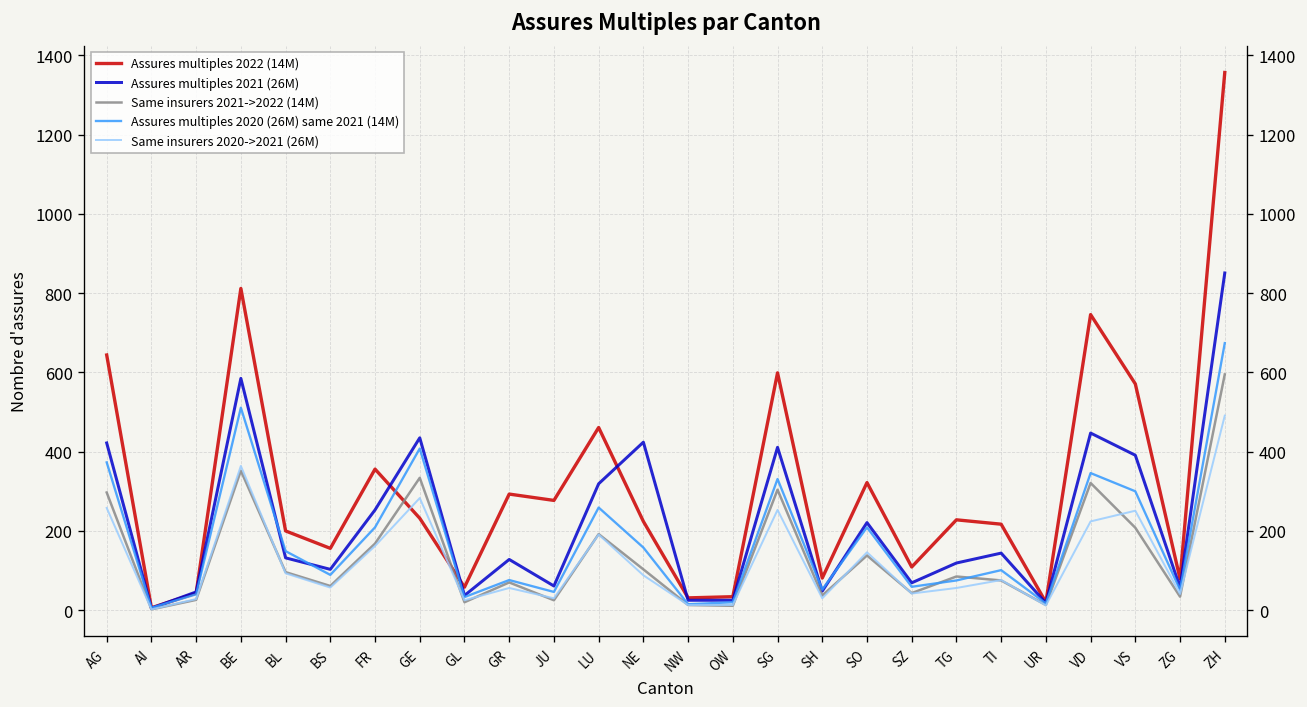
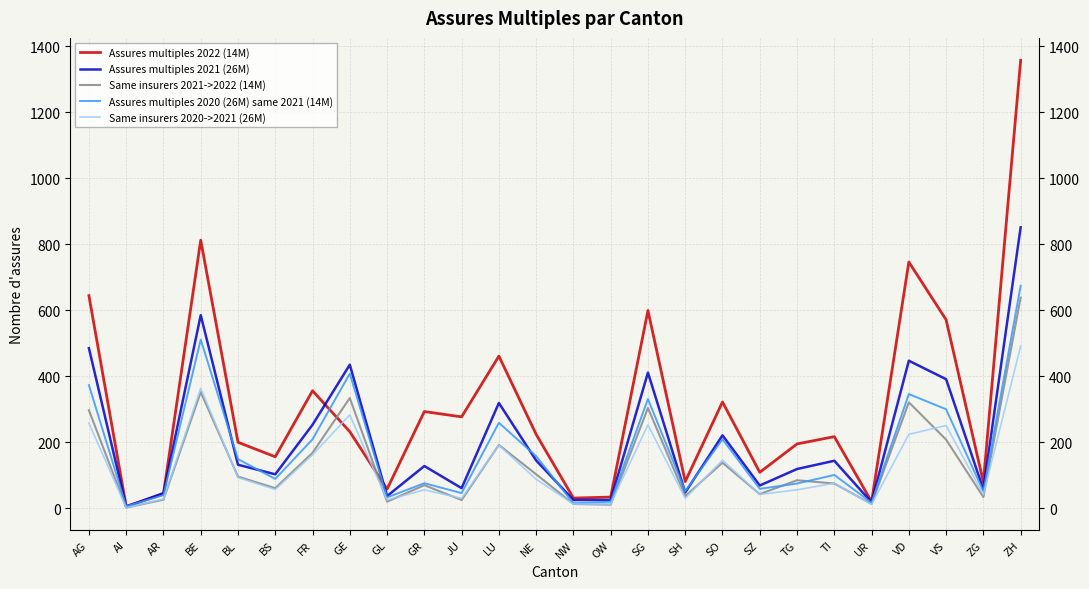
  {
    "Assures multiples 2022 (14M)": {
      "AG": 640,
      "BE": 810,
      "BL": 200,
      "BS": 160,
      "FR": 360,
      "GE": 230,
      "GL": 60,
      "GR": 290,
      "JU": 280,
      "LU": 460,
      "NE": 220,
      "OW": 30,
      "SG": 600,
      "SH": 80,
      "SO": 320,
      "SZ": 110,
-     "TG": 230,
+     "TG": 200,
      "TI": 220,
      "VD": 750,
      "VS": 570,
      "ZG": 80,
      "ZH": 1360
    },
    "Assures multiples 2021 (26M)": {
-     "AG": 420,
+     "AG": 490,
      "BE": 590,
      "BL": 130,
      "BS": 100,
      "FR": 250,
      "GE": 440,
      "GR": 130,
      "JU": 60,
      "LU": 320,
-     "NE": 420,
+     "NE": 150,
      "SG": 410,
      "SO": 220,
      "SZ": 70,
      "TG": 120,
      "TI": 140,
      "VD": 450,
      "VS": 390,
      "ZH": 850
    },
    "Same insurers 2021->2022 (14M)": {
      "AG": 300,
      "BE": 350,
      "GE": 330,
      "NE": 100,
      "SG": 300,
      "SO": 140,
      "TG": 90,
      "VD": 320,
      "VS": 210,
-     "ZH": 600
+     "ZH": 640
    },
    "Assures multiples 2020 (26M) same 2021 (14M)": {
      "AG": 370,
      "BE": 510,
      "BL": 150,
      "BS": 90,
      "FR": 210,
      "GE": 410,
      "JU": 50,
      "LU": 260,
      "NE": 160,
      "SG": 330,
      "SO": 210,
      "SZ": 60,
      "TG": 80,
      "TI": 100,
      "VD": 350,
      "VS": 300,
      "ZH": 670
    },
    "Same insurers 2020->2021 (26M)": {
      "AG": 260,
      "BE": 360,
      "GE": 280,
      "GR": 60,
      "NE": 90,
      "SG": 250,
      "SO": 150,
      "TG": 60,
      "VD": 220,
      "VS": 250,
      "ZH": 490
    }
  }
